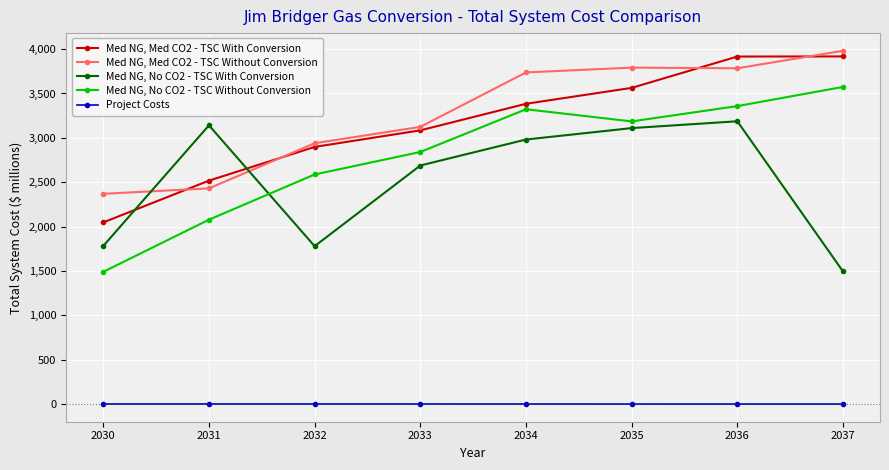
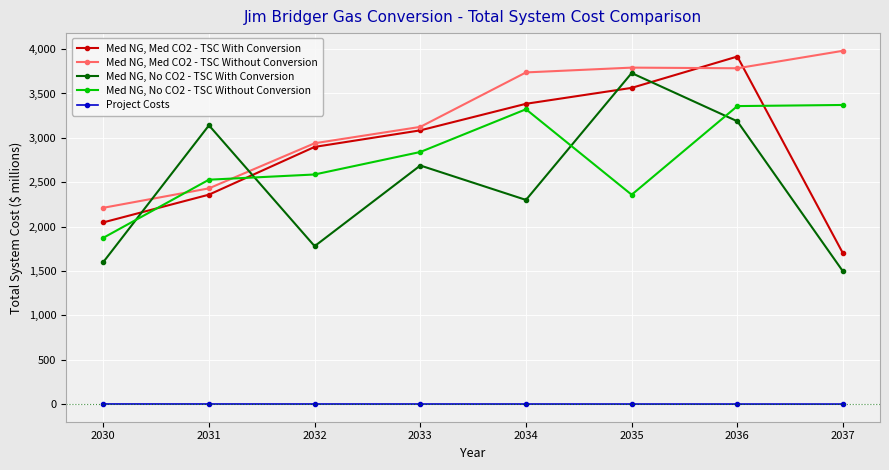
  {
    "Med NG, Med CO2 - TSC With Conversion": {
      "2030": "2,000",
-     "2031": "2,500",
+     "2031": "2,400",
      "2032": "2,900",
      "2033": "3,100",
      "2034": "3,400",
      "2035": "3,600",
      "2036": "3,900",
-     "2037": "3,900"
+     "2037": "1,700"
    },
    "Med NG, Med CO2 - TSC Without Conversion": {
-     "2030": "2,400",
+     "2030": "2,200",
      "2031": "2,400",
      "2032": "2,900",
      "2033": "3,100",
      "2034": "3,700",
      "2035": "3,800",
      "2036": "3,800",
      "2037": "4,000"
    },
    "Med NG, No CO2 - TSC With Conversion": {
-     "2030": "1,800",
+     "2030": "1,600",
      "2031": "3,100",
      "2032": "1,800",
      "2033": "2,700",
-     "2034": "3,000",
-     "2035": "3,100",
+     "2034": "2,300",
+     "2035": "3,700",
      "2036": "3,200",
      "2037": "1,500"
    },
    "Med NG, No CO2 - TSC Without Conversion": {
-     "2030": "1,500",
-     "2031": "2,100",
+     "2030": "1,900",
+     "2031": "2,500",
      "2032": "2,600",
      "2033": "2,800",
      "2034": "3,300",
-     "2035": "3,200",
+     "2035": "2,400",
      "2036": "3,400",
-     "2037": "3,600"
+     "2037": "3,400"
    },
    "Project Costs": {
      "2030": "0",
      "2031": "0",
      "2032": "0",
      "2033": "0",
      "2034": "0",
      "2035": "0",
      "2036": "0",
      "2037": "0"
    }
  }
